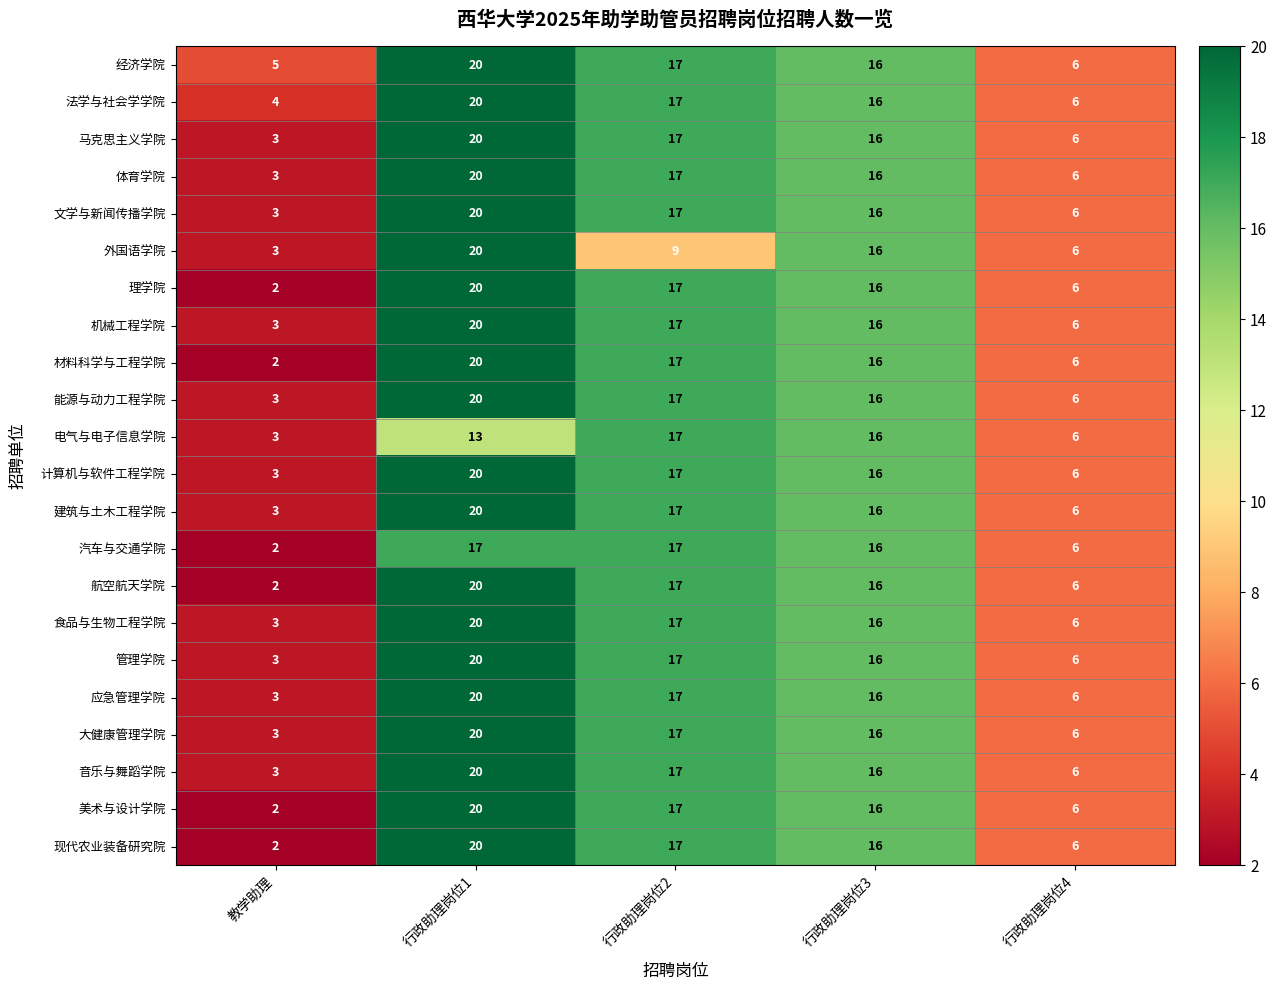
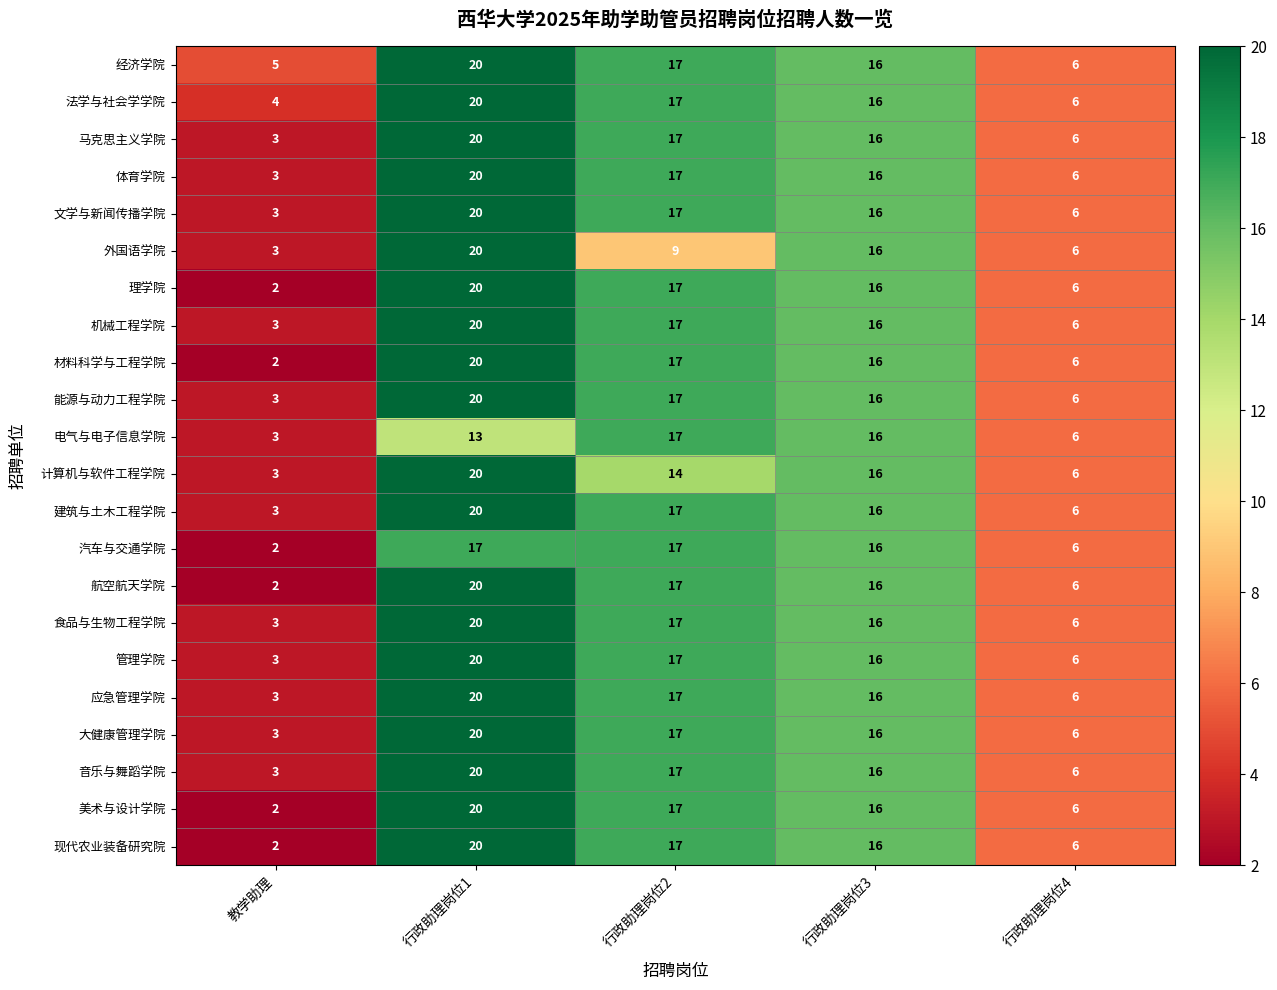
  {
    "经济学院": {
      "教学助理": 5,
      "行政助理岗位1": 20,
      "行政助理岗位2": 17,
      "行政助理岗位3": 16,
      "行政助理岗位4": 6
    },
    "法学与社会学学院": {
      "教学助理": 4,
      "行政助理岗位1": 20,
      "行政助理岗位2": 17,
      "行政助理岗位3": 16,
      "行政助理岗位4": 6
    },
    "马克思主义学院": {
      "教学助理": 3,
      "行政助理岗位1": 20,
      "行政助理岗位2": 17,
      "行政助理岗位3": 16,
      "行政助理岗位4": 6
    },
    "体育学院": {
      "教学助理": 3,
      "行政助理岗位1": 20,
      "行政助理岗位2": 17,
      "行政助理岗位3": 16,
      "行政助理岗位4": 6
    },
    "文学与新闻传播学院": {
      "教学助理": 3,
      "行政助理岗位1": 20,
      "行政助理岗位2": 17,
      "行政助理岗位3": 16,
      "行政助理岗位4": 6
    },
    "外国语学院": {
      "教学助理": 3,
      "行政助理岗位1": 20,
      "行政助理岗位2": 9,
      "行政助理岗位3": 16,
      "行政助理岗位4": 6
    },
    "理学院": {
      "教学助理": 2,
      "行政助理岗位1": 20,
      "行政助理岗位2": 17,
      "行政助理岗位3": 16,
      "行政助理岗位4": 6
    },
    "机械工程学院": {
      "教学助理": 3,
      "行政助理岗位1": 20,
      "行政助理岗位2": 17,
      "行政助理岗位3": 16,
      "行政助理岗位4": 6
    },
    "材料科学与工程学院": {
      "教学助理": 2,
      "行政助理岗位1": 20,
      "行政助理岗位2": 17,
      "行政助理岗位3": 16,
      "行政助理岗位4": 6
    },
    "能源与动力工程学院": {
      "教学助理": 3,
      "行政助理岗位1": 20,
      "行政助理岗位2": 17,
      "行政助理岗位3": 16,
      "行政助理岗位4": 6
    },
    "电气与电子信息学院": {
      "教学助理": 3,
      "行政助理岗位1": 13,
      "行政助理岗位2": 17,
      "行政助理岗位3": 16,
      "行政助理岗位4": 6
    },
    "计算机与软件工程学院": {
      "教学助理": 3,
      "行政助理岗位1": 20,
-     "行政助理岗位2": 17,
+     "行政助理岗位2": 14,
      "行政助理岗位3": 16,
      "行政助理岗位4": 6
    },
    "建筑与土木工程学院": {
      "教学助理": 3,
      "行政助理岗位1": 20,
      "行政助理岗位2": 17,
      "行政助理岗位3": 16,
      "行政助理岗位4": 6
    },
    "汽车与交通学院": {
      "教学助理": 2,
      "行政助理岗位1": 17,
      "行政助理岗位2": 17,
      "行政助理岗位3": 16,
      "行政助理岗位4": 6
    },
    "航空航天学院": {
      "教学助理": 2,
      "行政助理岗位1": 20,
      "行政助理岗位2": 17,
      "行政助理岗位3": 16,
      "行政助理岗位4": 6
    },
    "食品与生物工程学院": {
      "教学助理": 3,
      "行政助理岗位1": 20,
      "行政助理岗位2": 17,
      "行政助理岗位3": 16,
      "行政助理岗位4": 6
    },
    "管理学院": {
      "教学助理": 3,
      "行政助理岗位1": 20,
      "行政助理岗位2": 17,
      "行政助理岗位3": 16,
      "行政助理岗位4": 6
    },
    "应急管理学院": {
      "教学助理": 3,
      "行政助理岗位1": 20,
      "行政助理岗位2": 17,
      "行政助理岗位3": 16,
      "行政助理岗位4": 6
    },
    "大健康管理学院": {
      "教学助理": 3,
      "行政助理岗位1": 20,
      "行政助理岗位2": 17,
      "行政助理岗位3": 16,
      "行政助理岗位4": 6
    },
    "音乐与舞蹈学院": {
      "教学助理": 3,
      "行政助理岗位1": 20,
      "行政助理岗位2": 17,
      "行政助理岗位3": 16,
      "行政助理岗位4": 6
    },
    "美术与设计学院": {
      "教学助理": 2,
      "行政助理岗位1": 20,
      "行政助理岗位2": 17,
      "行政助理岗位3": 16,
      "行政助理岗位4": 6
    },
    "现代农业装备研究院": {
      "教学助理": 2,
      "行政助理岗位1": 20,
      "行政助理岗位2": 17,
      "行政助理岗位3": 16,
      "行政助理岗位4": 6
    }
  }
